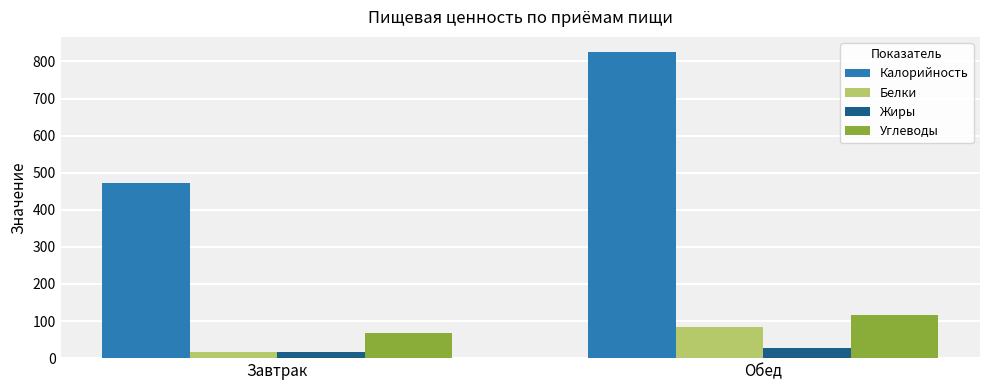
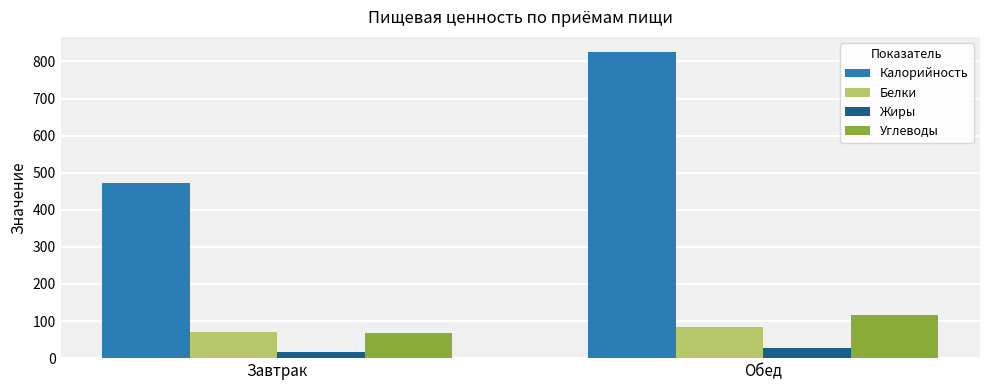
  {
    "Белки": {
-     "Завтрак": 20,
+     "Завтрак": 70,
      "Обед": 90
    },
    "Углеводы": {
      "Завтрак": 70,
      "Обед": 120
    }
  }
